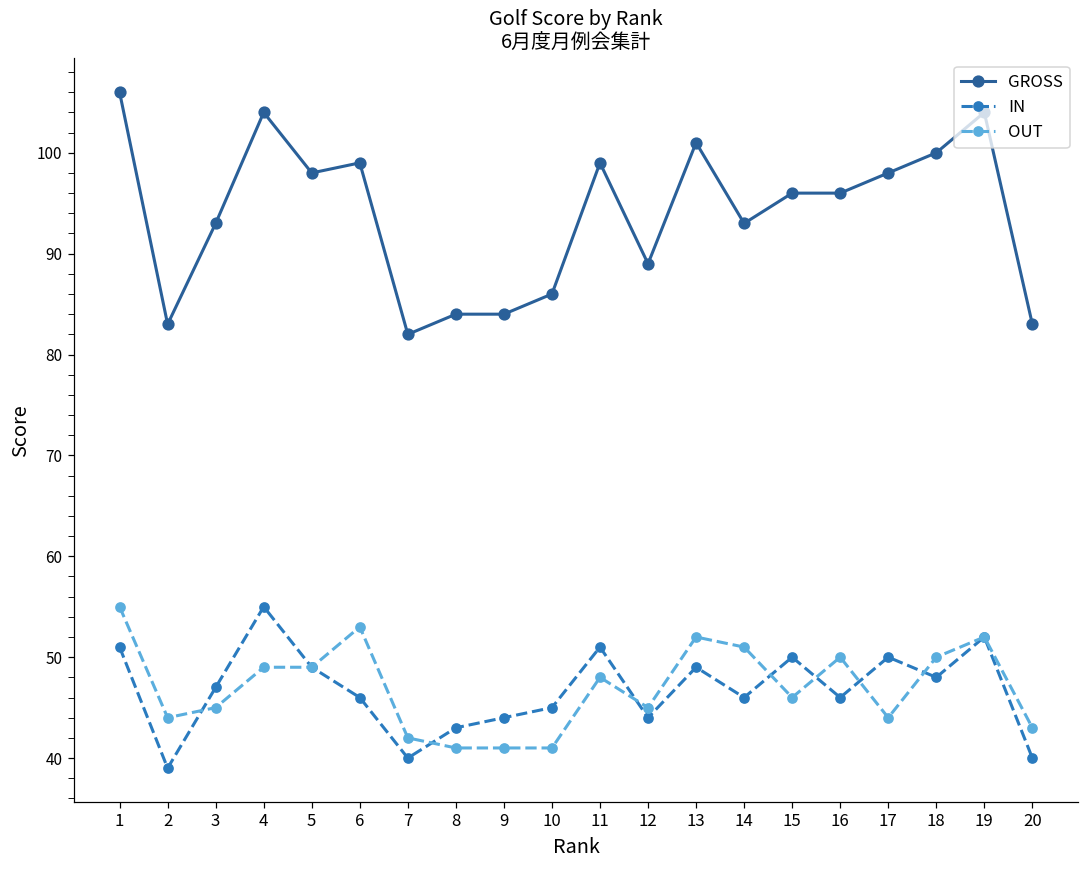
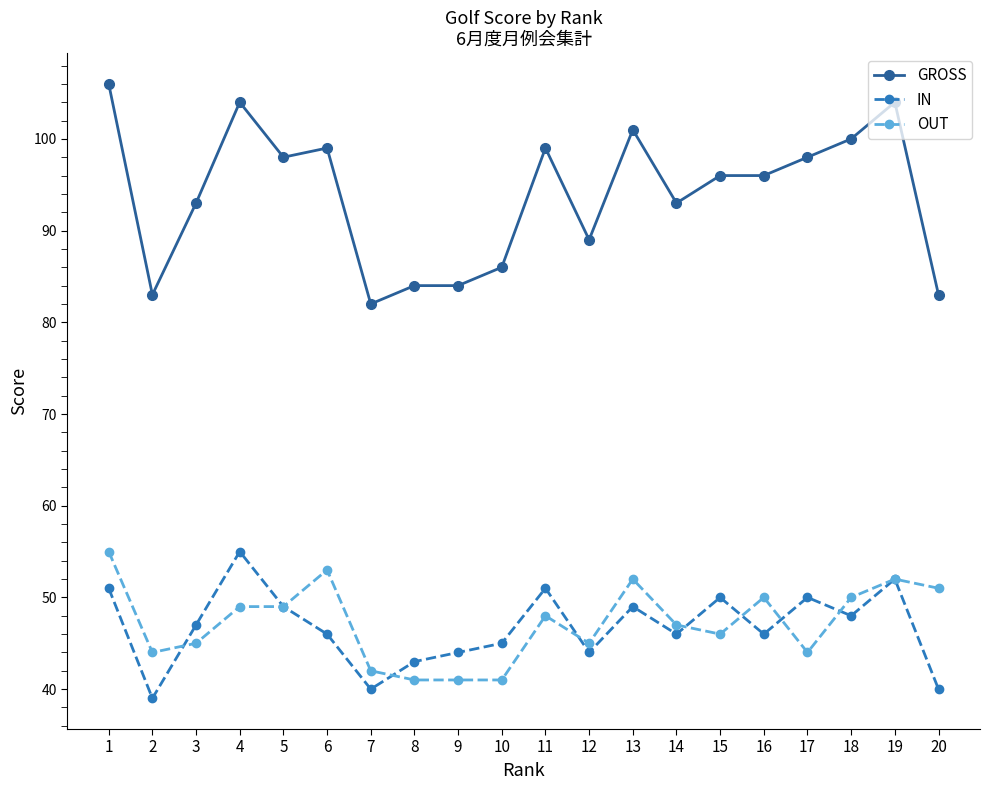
  {
    "OUT": {
      "1": 55,
      "2": 44,
      "3": 45,
      "4": 49,
      "6": 53,
      "7": 42,
      "8": 41,
      "9": 41,
      "10": 41,
      "11": 48,
      "12": 45,
      "13": 52,
-     "14": 51,
+     "14": 47,
      "15": 46,
      "16": 50,
      "17": 44,
      "18": 50,
-     "20": 43
+     "20": 51
    }
  }
